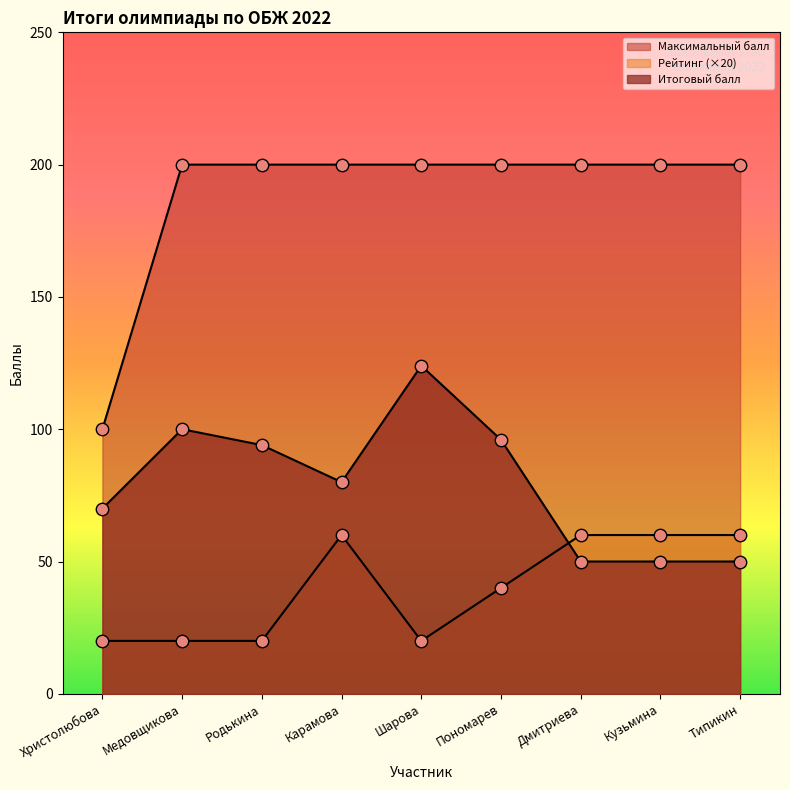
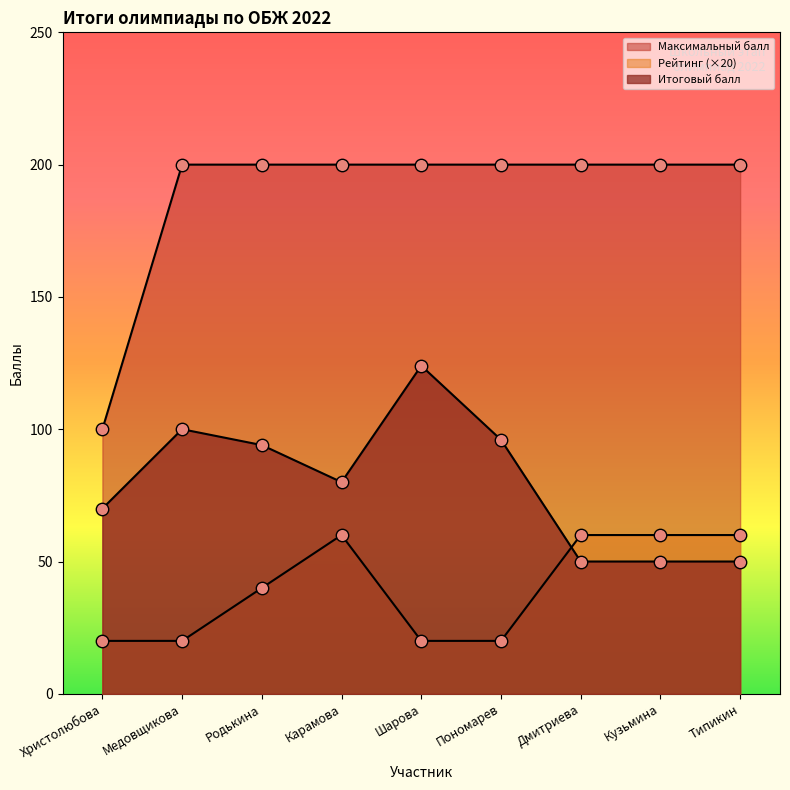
  {
    "Рейтинг (×20)": {
      "Христолюбова": 20,
      "Медовщикова": 20,
-     "Родькина": 20,
+     "Родькина": 40,
      "Карамова": 60,
      "Шарова": 20,
-     "Пономарев": 40,
+     "Пономарев": 20,
      "Дмитриева": 60,
      "Кузьмина": 60,
      "Типикин": 60
    }
  }
